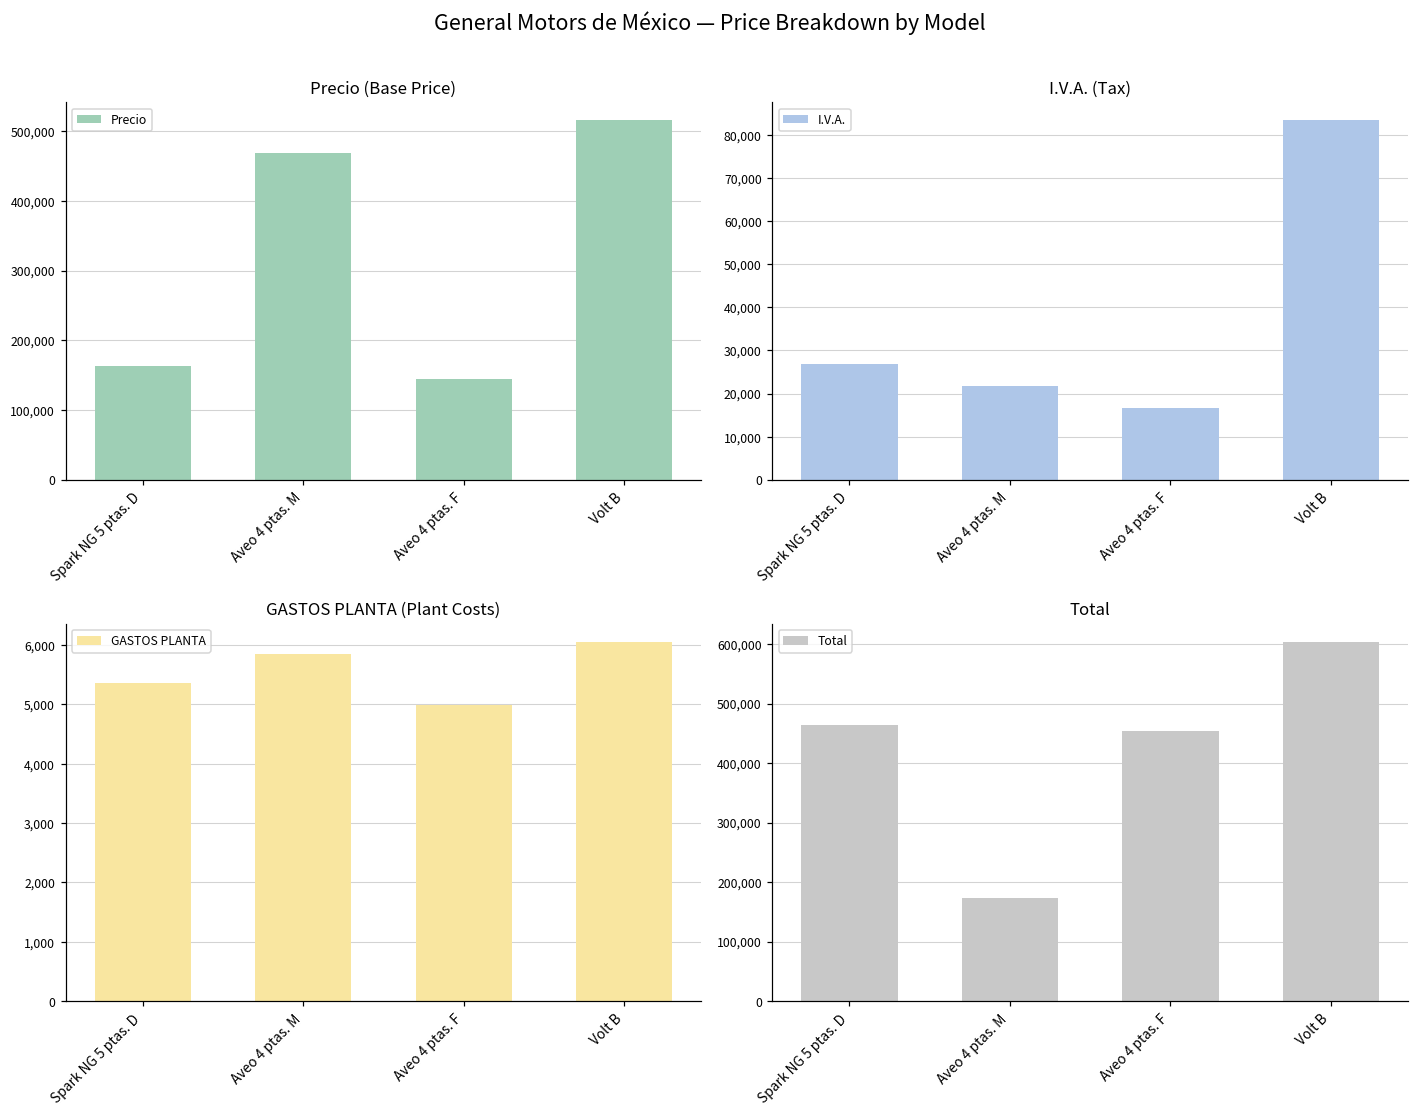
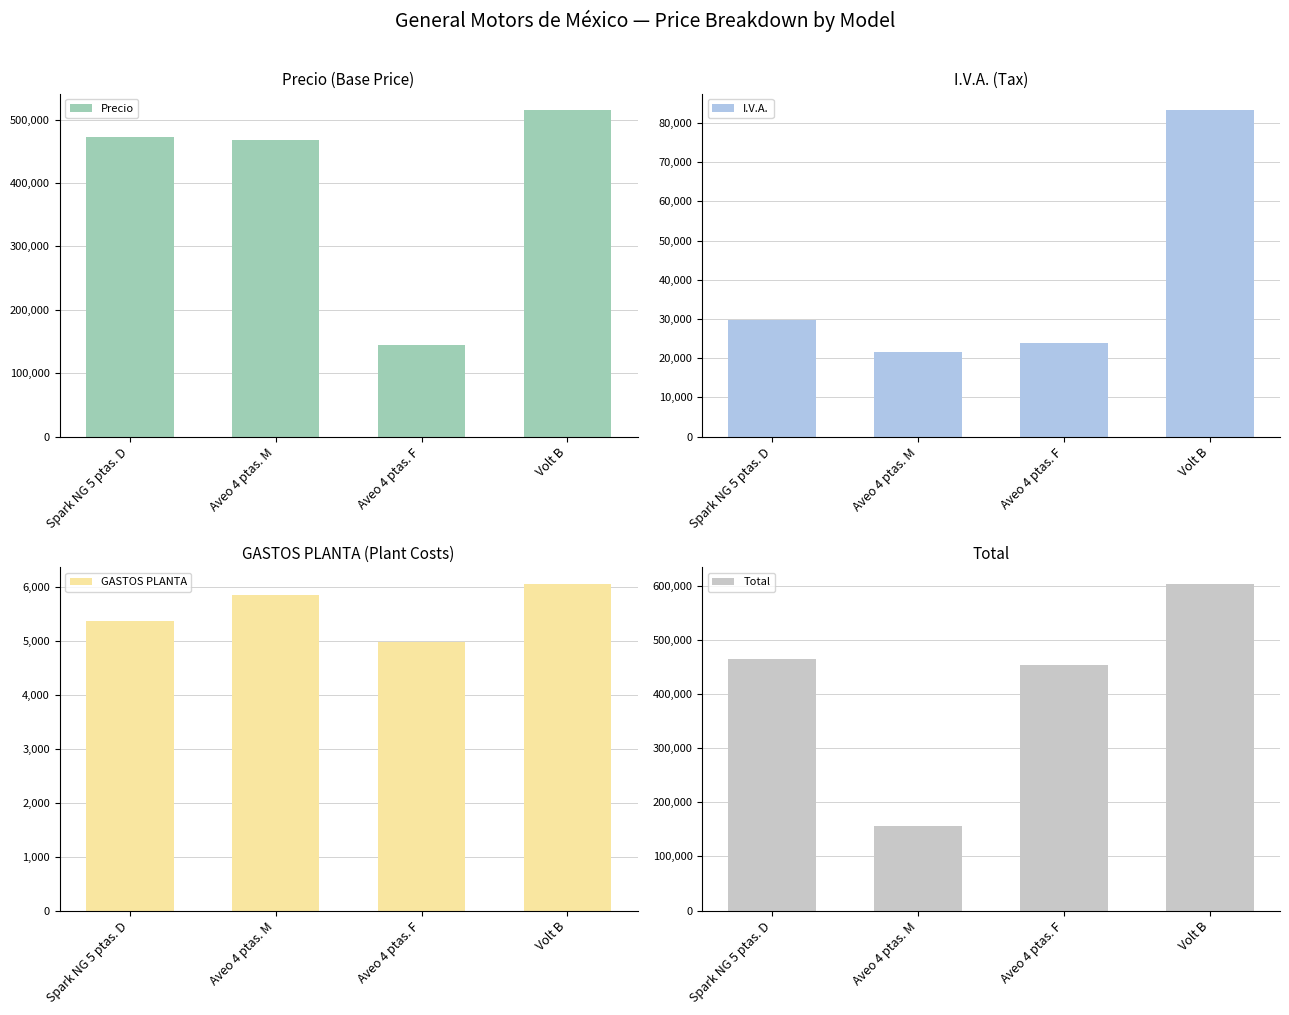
  {
    "Precio (Base Price)": {
-     "Spark NG 5 ptas. D": "160,000",
+     "Spark NG 5 ptas. D": "470,000",
      "Aveo 4 ptas. M": "470,000",
      "Aveo 4 ptas. F": "140,000",
      "Volt B": "520,000"
    },
    "I.V.A. (Tax)": {
-     "Spark NG 5 ptas. D": "27,000",
+     "Spark NG 5 ptas. D": "30,000",
      "Aveo 4 ptas. M": "22,000",
-     "Aveo 4 ptas. F": "17,000",
+     "Aveo 4 ptas. F": "24,000",
      "Volt B": "83,000"
    },
    "GASTOS PLANTA (Plant Costs)": {
      "Spark NG 5 ptas. D": "5,400",
      "Aveo 4 ptas. M": "5,800",
      "Aveo 4 ptas. F": "5,000",
      "Volt B": "6,100"
    },
    "Total": {
      "Spark NG 5 ptas. D": "460,000",
-     "Aveo 4 ptas. M": "170,000",
+     "Aveo 4 ptas. M": "160,000",
      "Aveo 4 ptas. F": "450,000",
      "Volt B": "600,000"
    }
  }
